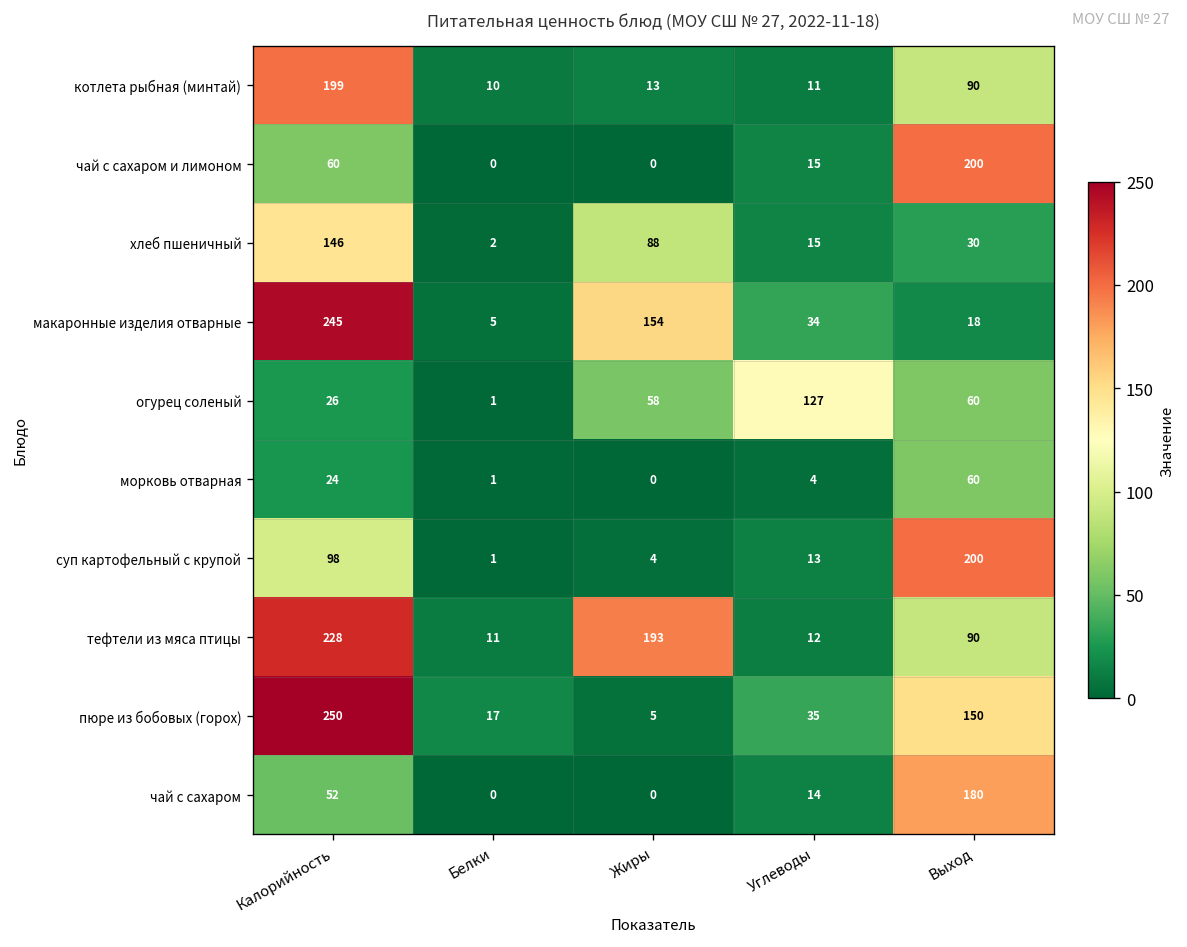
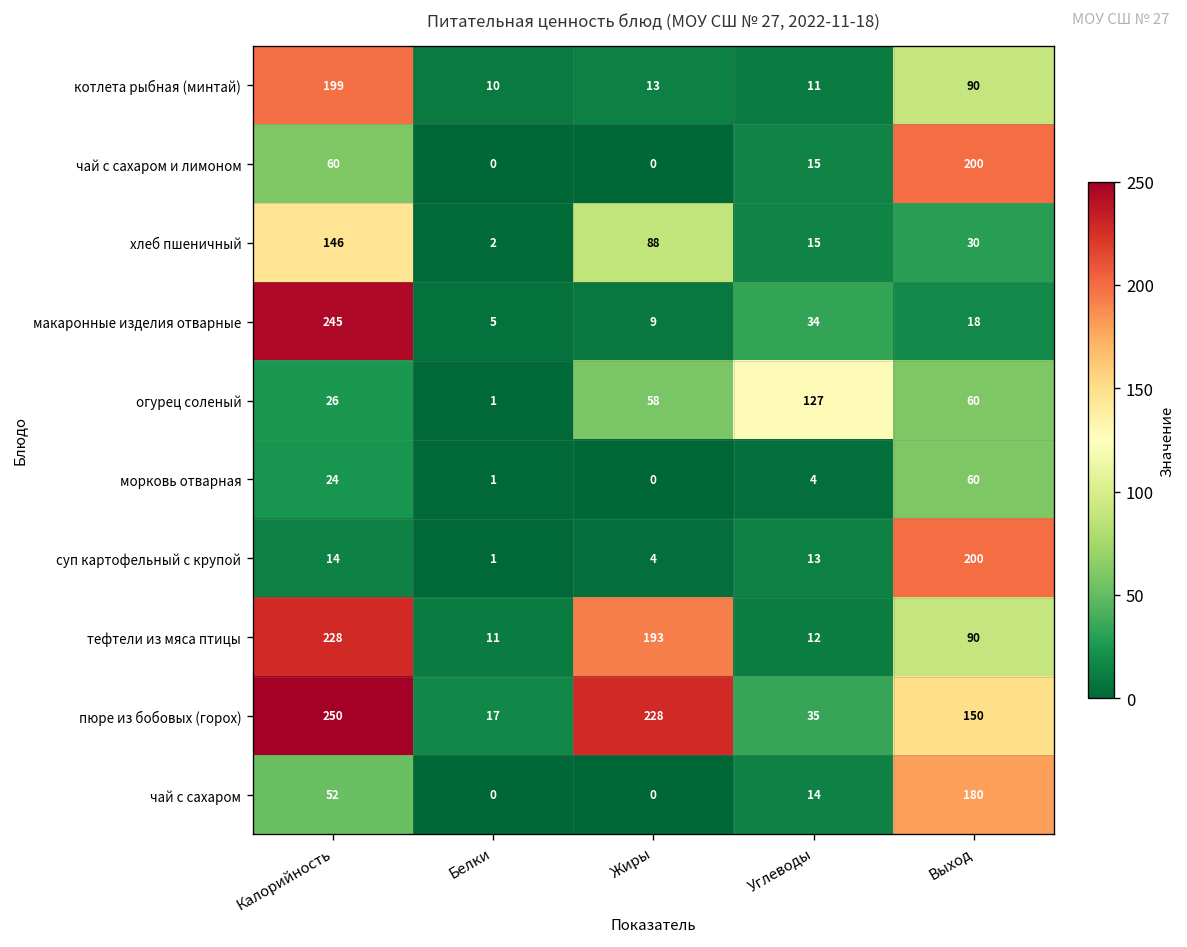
  {
    "котлета рыбная (минтай)": {
      "Калорийность": 199,
      "Белки": 10,
      "Жиры": 13,
      "Углеводы": 11,
      "Выход": 90
    },
    "чай с сахаром и лимоном": {
      "Калорийность": 60,
      "Белки": 0,
      "Жиры": 0,
      "Углеводы": 15,
      "Выход": 200
    },
    "хлеб пшеничный": {
      "Калорийность": 146,
      "Белки": 2,
      "Жиры": 88,
      "Углеводы": 15,
      "Выход": 30
    },
    "макаронные изделия отварные": {
      "Калорийность": 245,
      "Белки": 5,
-     "Жиры": 154,
+     "Жиры": 9,
      "Углеводы": 34,
      "Выход": 18
    },
    "огурец соленый": {
      "Калорийность": 26,
      "Белки": 1,
      "Жиры": 58,
      "Углеводы": 127,
      "Выход": 60
    },
    "морковь отварная": {
      "Калорийность": 24,
      "Белки": 1,
      "Жиры": 0,
      "Углеводы": 4,
      "Выход": 60
    },
    "суп картофельный с крупой": {
-     "Калорийность": 98,
+     "Калорийность": 14,
      "Белки": 1,
      "Жиры": 4,
      "Углеводы": 13,
      "Выход": 200
    },
    "тефтели из мяса птицы": {
      "Калорийность": 228,
      "Белки": 11,
      "Жиры": 193,
      "Углеводы": 12,
      "Выход": 90
    },
    "пюре из бобовых (горох)": {
      "Калорийность": 250,
      "Белки": 17,
-     "Жиры": 5,
+     "Жиры": 228,
      "Углеводы": 35,
      "Выход": 150
    },
    "чай с сахаром": {
      "Калорийность": 52,
      "Белки": 0,
      "Жиры": 0,
      "Углеводы": 14,
      "Выход": 180
    }
  }
